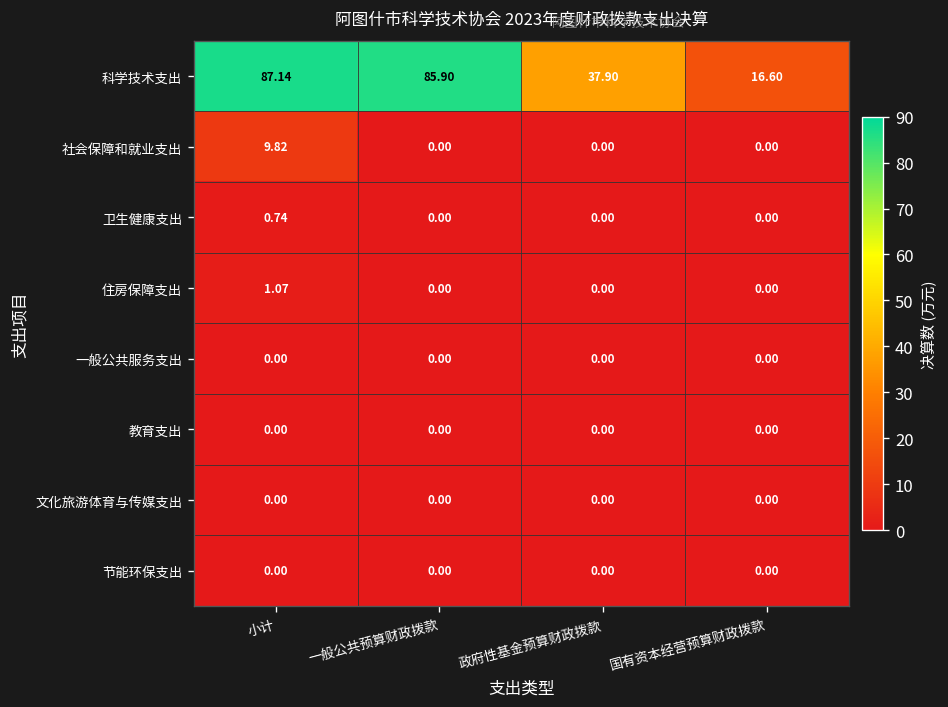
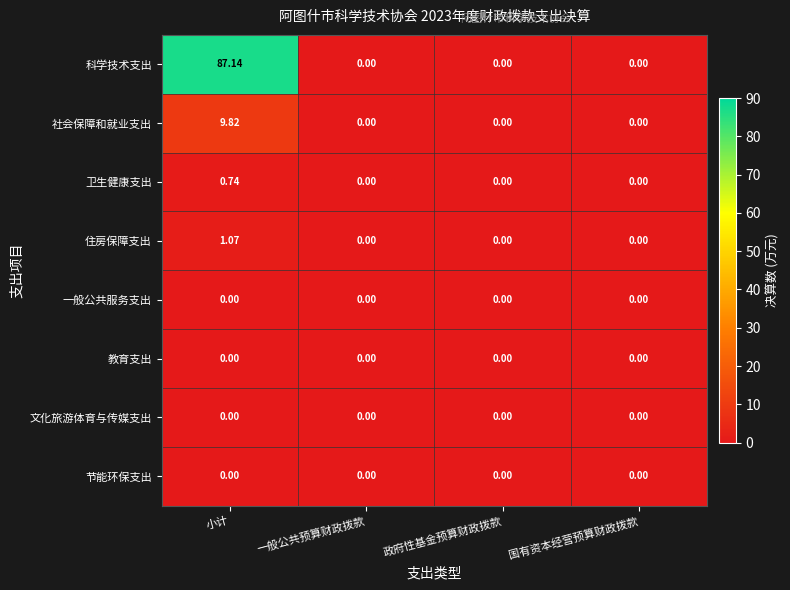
  {
    "科学技术支出": {
      "小计": 87.14,
-     "一般公共预算财政拨款": 85.90,
-     "政府性基金预算财政拨款": 37.90,
-     "国有资本经营预算财政拨款": 16.60
+     "一般公共预算财政拨款": 0.00,
+     "政府性基金预算财政拨款": 0.00,
+     "国有资本经营预算财政拨款": 0.00
    },
    "社会保障和就业支出": {
      "小计": 9.82,
      "一般公共预算财政拨款": 0.00,
      "政府性基金预算财政拨款": 0.00,
      "国有资本经营预算财政拨款": 0.00
    },
    "卫生健康支出": {
      "小计": 0.74,
      "一般公共预算财政拨款": 0.00,
      "政府性基金预算财政拨款": 0.00,
      "国有资本经营预算财政拨款": 0.00
    },
    "住房保障支出": {
      "小计": 1.07,
      "一般公共预算财政拨款": 0.00,
      "政府性基金预算财政拨款": 0.00,
      "国有资本经营预算财政拨款": 0.00
    },
    "一般公共服务支出": {
      "小计": 0.00,
      "一般公共预算财政拨款": 0.00,
      "政府性基金预算财政拨款": 0.00,
      "国有资本经营预算财政拨款": 0.00
    },
    "教育支出": {
      "小计": 0.00,
      "一般公共预算财政拨款": 0.00,
      "政府性基金预算财政拨款": 0.00,
      "国有资本经营预算财政拨款": 0.00
    },
    "文化旅游体育与传媒支出": {
      "小计": 0.00,
      "一般公共预算财政拨款": 0.00,
      "政府性基金预算财政拨款": 0.00,
      "国有资本经营预算财政拨款": 0.00
    },
    "节能环保支出": {
      "小计": 0.00,
      "一般公共预算财政拨款": 0.00,
      "政府性基金预算财政拨款": 0.00,
      "国有资本经营预算财政拨款": 0.00
    }
  }
